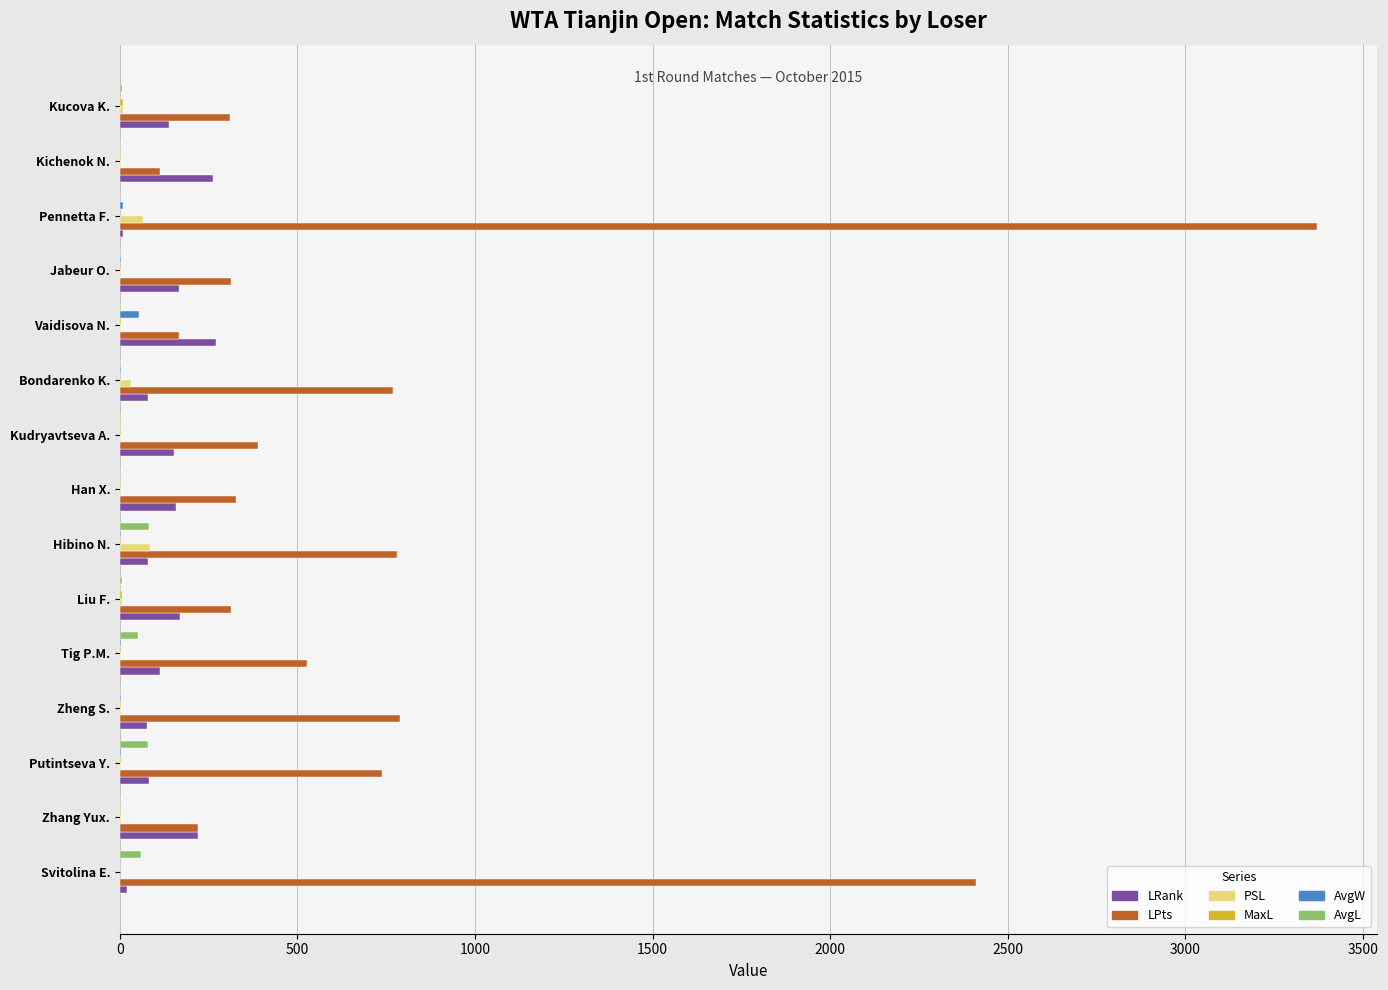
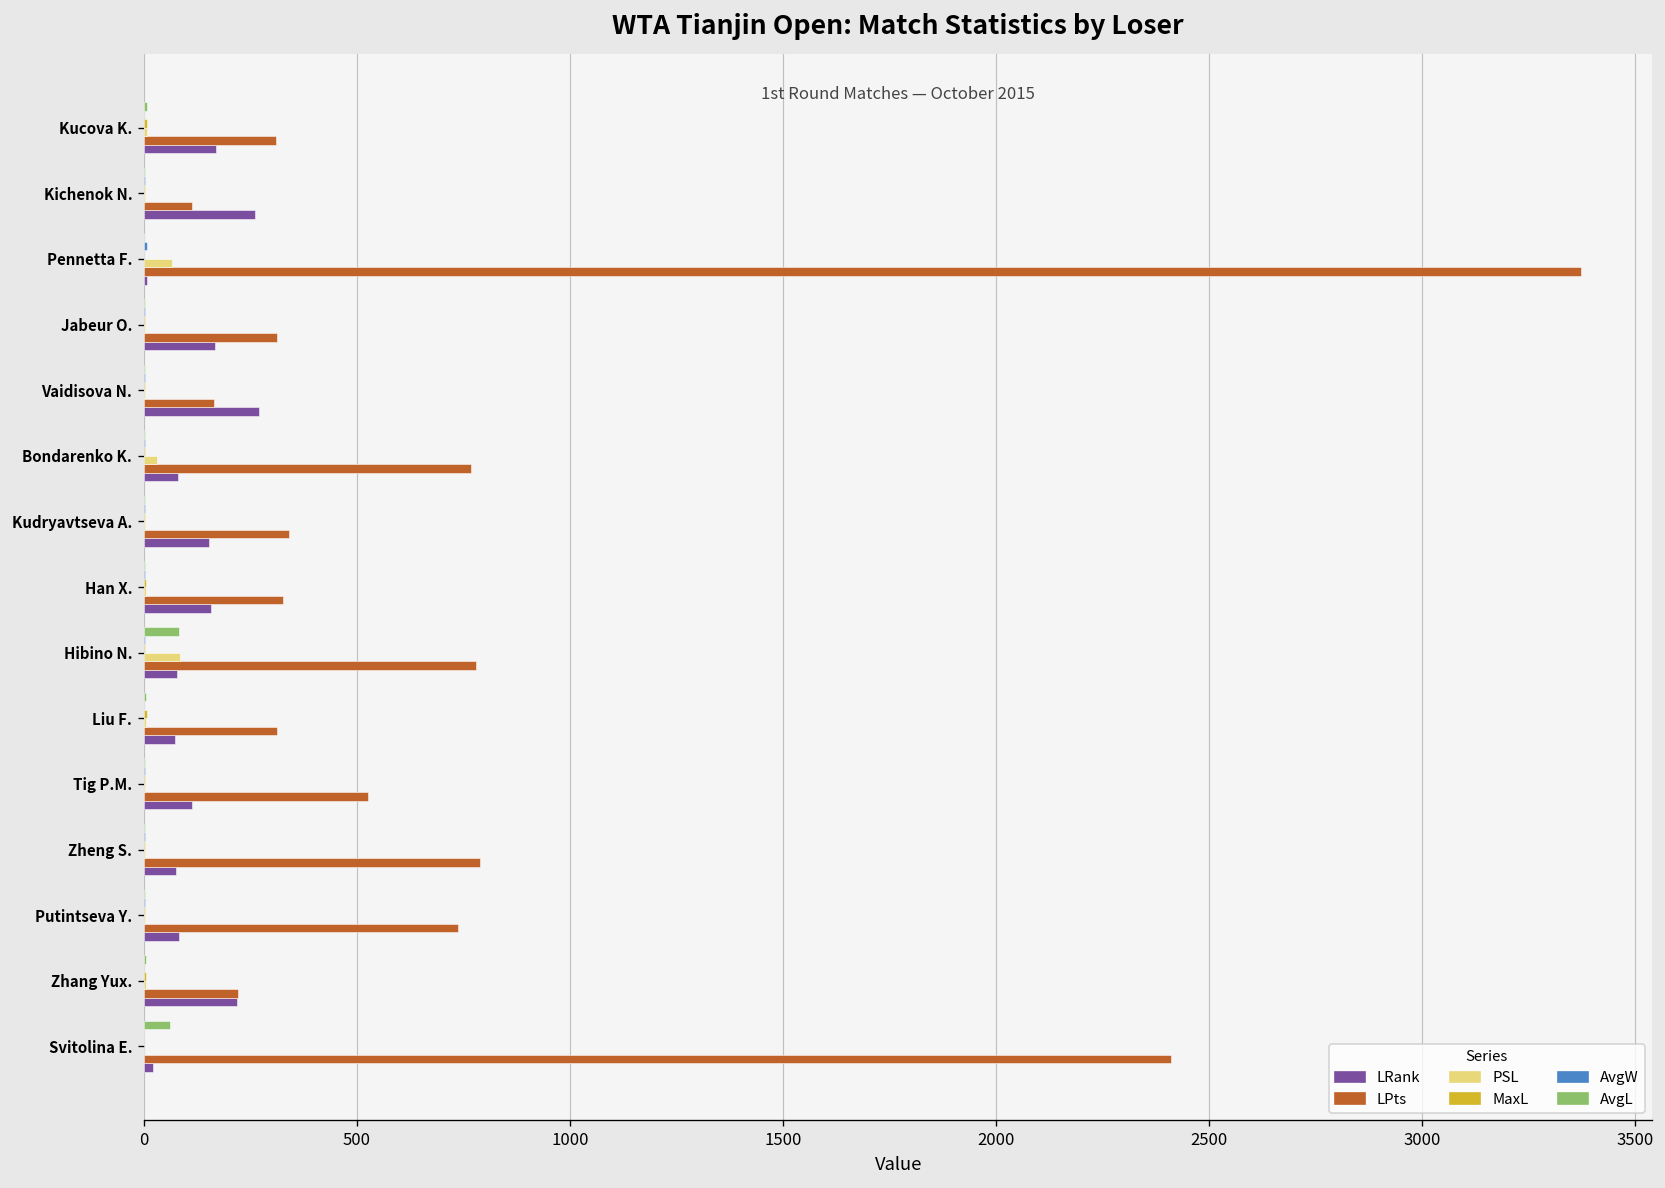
  {
    "LRank": {
-     "Kucova K.": 140,
+     "Kucova K.": 170,
      "Kichenok N.": 260,
      "Pennetta F.": 10,
      "Jabeur O.": 170,
      "Vaidisova N.": 270,
      "Bondarenko K.": 80,
      "Kudryavtseva A.": 150,
      "Han X.": 160,
      "Hibino N.": 80,
-     "Liu F.": 170,
+     "Liu F.": 70,
      "Tig P.M.": 110,
      "Zheng S.": 80,
      "Putintseva Y.": 80,
      "Zhang Yux.": 220,
      "Svitolina E.": 20
    },
    "LPts": {
      "Kucova K.": 310,
      "Kichenok N.": 110,
      "Pennetta F.": 3370,
      "Jabeur O.": 310,
      "Vaidisova N.": 170,
      "Bondarenko K.": 770,
-     "Kudryavtseva A.": 390,
+     "Kudryavtseva A.": 340,
      "Han X.": 330,
      "Hibino N.": 780,
      "Liu F.": 310,
      "Tig P.M.": 530,
      "Zheng S.": 790,
      "Putintseva Y.": 740,
      "Zhang Yux.": 220,
      "Svitolina E.": 2410
    },
    "PSL": {
      "Kucova K.": 10,
      "Pennetta F.": 70,
      "Bondarenko K.": 30,
      "Hibino N.": 90
    },
    "MaxL": {
      "Kucova K.": 10
    },
    "AvgW": {
      "Pennetta F.": 10,
-     "Vaidisova N.": 50
+     "Vaidisova N.": 0
    },
    "AvgL": {
      "Hibino N.": 80,
-     "Tig P.M.": 50,
-     "Putintseva Y.": 80,
+     "Tig P.M.": 0,
+     "Putintseva Y.": 0,
      "Svitolina E.": 60
    }
  }
